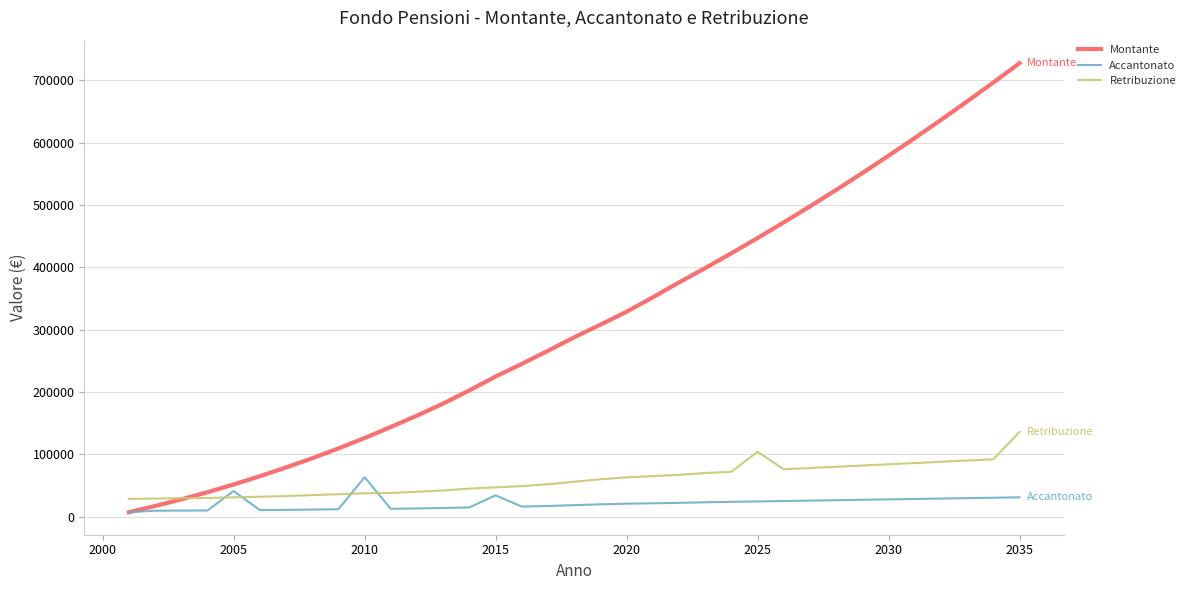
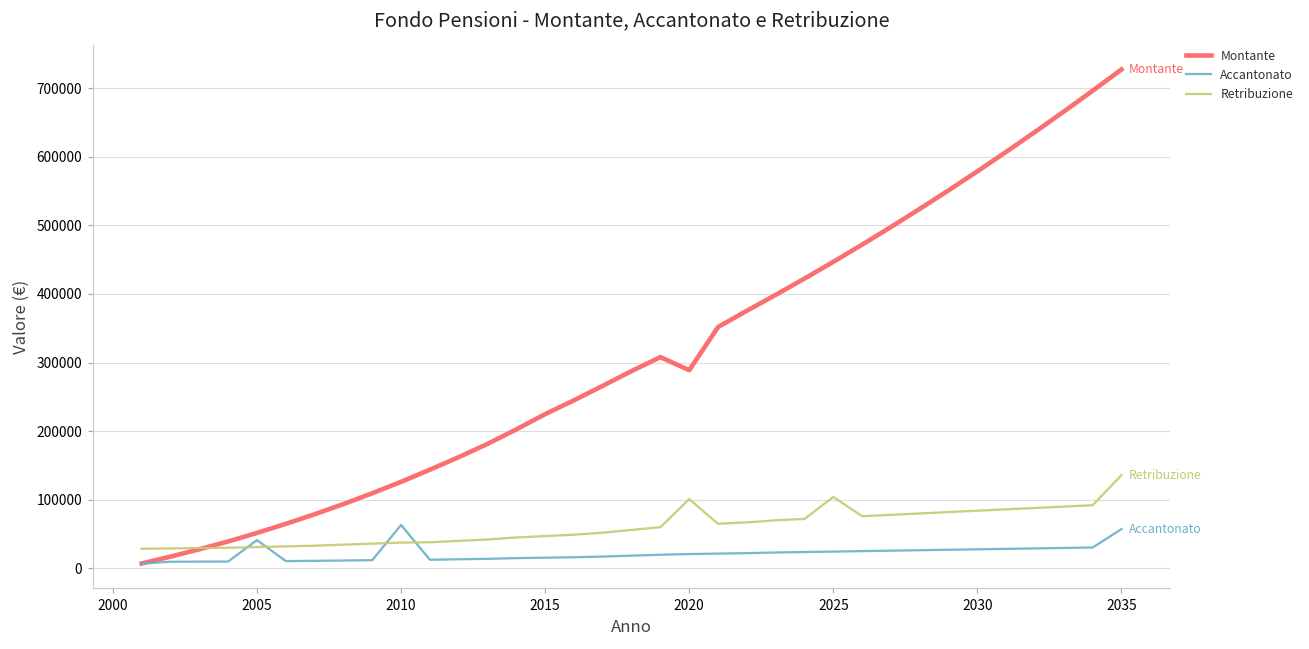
  {
    "Montante": {
      "2005": 50000,
      "2010": 130000,
      "2015": 220000,
-     "2020": 330000,
+     "2020": 290000,
      "2025": 450000,
      "2030": 580000,
      "2035": 730000
    },
    "Accantonato": {
      "2005": 40000,
      "2010": 60000,
-     "2015": 30000,
+     "2015": 20000,
      "2020": 20000,
      "2025": 20000,
      "2030": 30000,
-     "2035": 30000
+     "2035": 60000
    },
    "Retribuzione": {
      "2005": 30000,
      "2010": 40000,
      "2015": 50000,
-     "2020": 60000,
+     "2020": 100000,
      "2025": 100000,
      "2030": 80000,
      "2035": 140000
    }
  }
